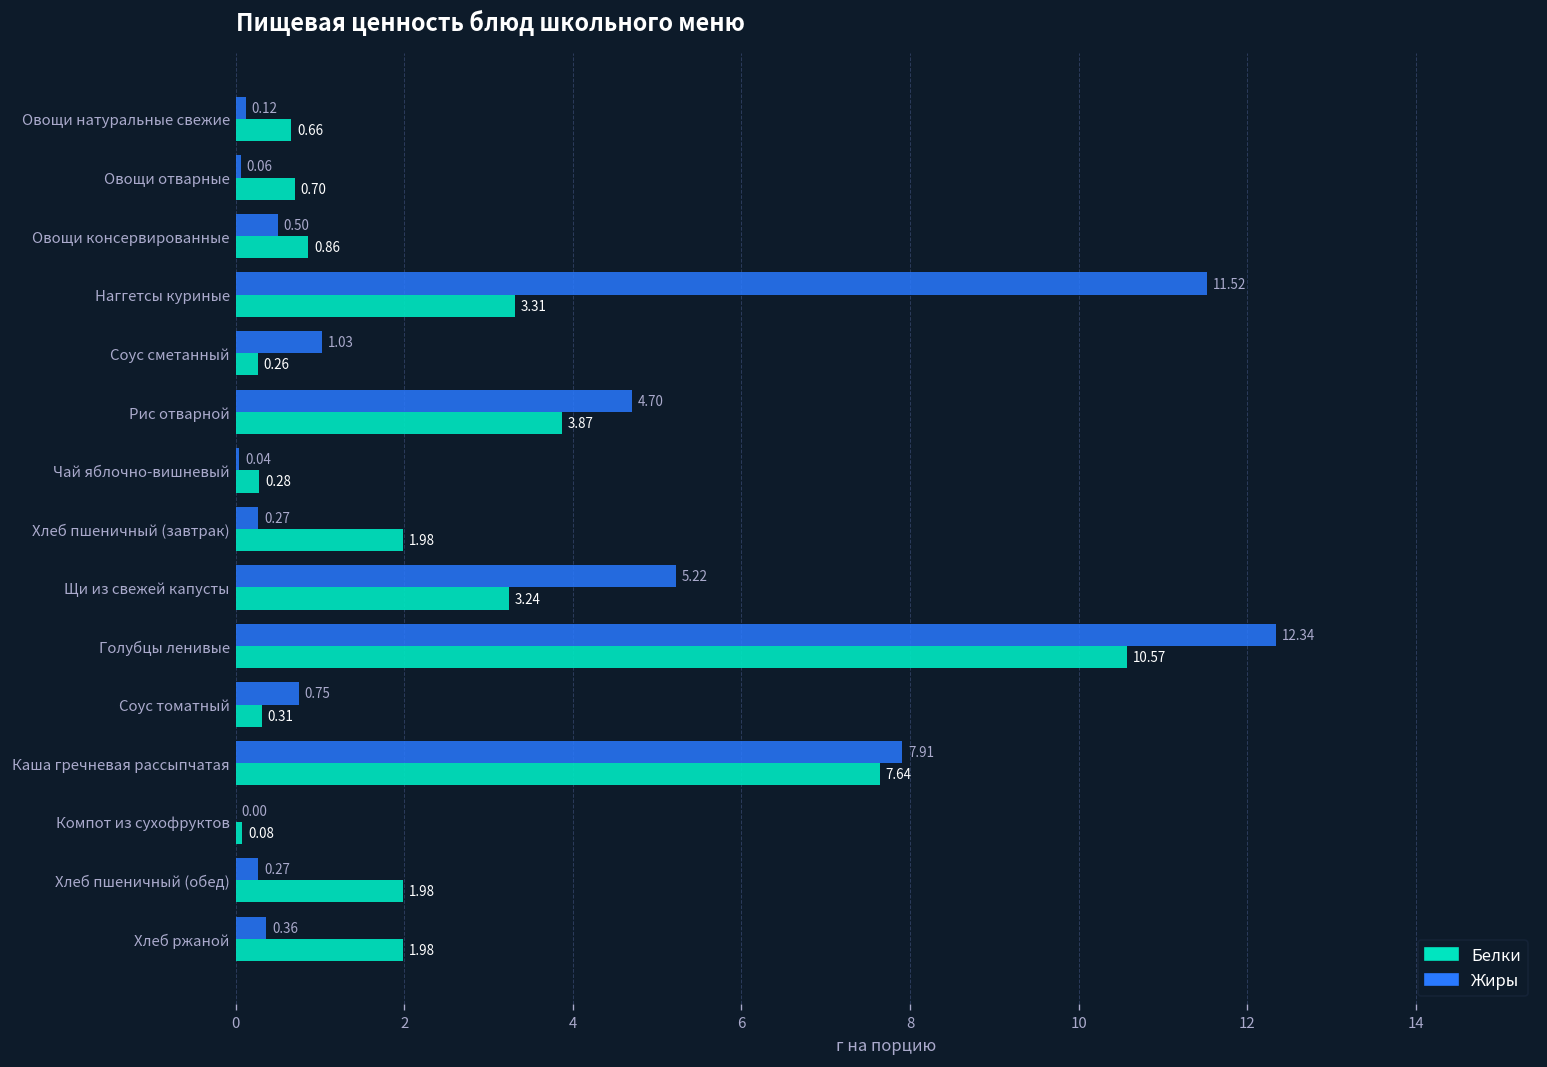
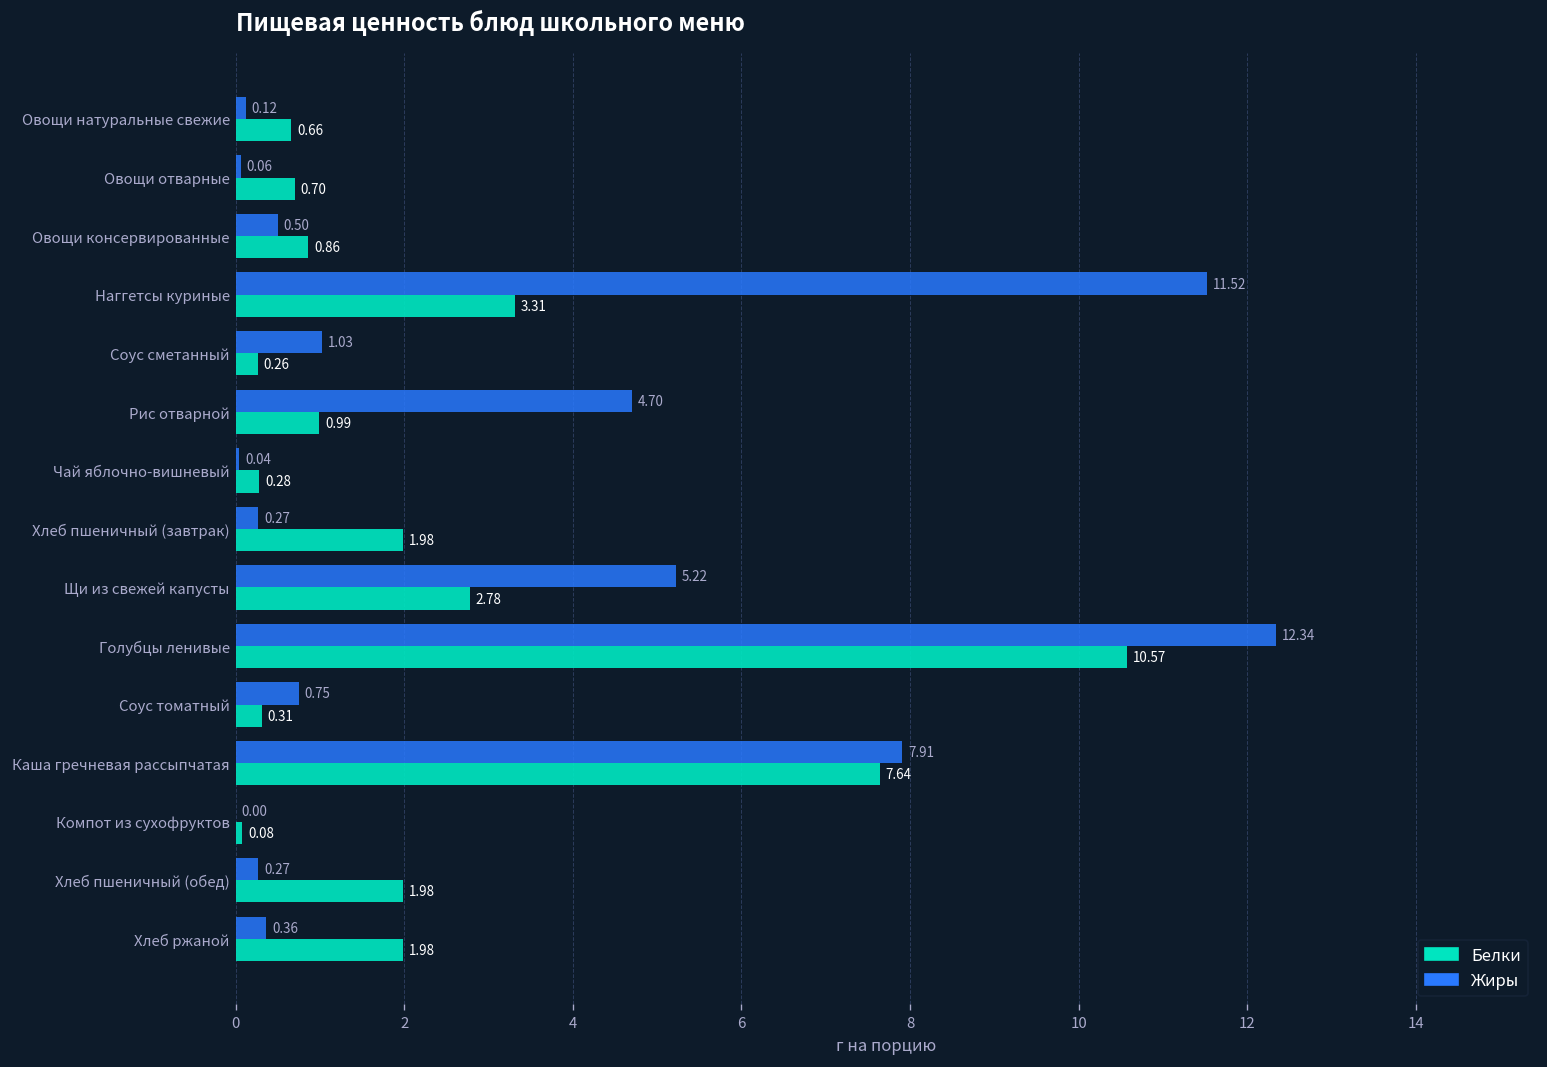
  {
    "Белки": {
      "Овощи натуральные свежие": 0.66,
      "Овощи отварные": 0.70,
      "Овощи консервированные": 0.86,
      "Наггетсы куриные": 3.31,
      "Соус сметанный": 0.26,
-     "Рис отварной": 3.87,
+     "Рис отварной": 0.99,
      "Чай яблочно-вишневый": 0.28,
      "Хлеб пшеничный (завтрак)": 1.98,
-     "Щи из свежей капусты": 3.24,
+     "Щи из свежей капусты": 2.78,
      "Голубцы ленивые": 10.57,
      "Соус томатный": 0.31,
      "Каша гречневая рассыпчатая": 7.64,
      "Компот из сухофруктов": 0.08,
      "Хлеб пшеничный (обед)": 1.98,
      "Хлеб ржаной": 1.98
    },
    "Жиры": {
      "Овощи натуральные свежие": 0.12,
      "Овощи отварные": 0.06,
      "Овощи консервированные": 0.50,
      "Наггетсы куриные": 11.52,
      "Соус сметанный": 1.03,
      "Рис отварной": 4.70,
      "Чай яблочно-вишневый": 0.04,
      "Хлеб пшеничный (завтрак)": 0.27,
      "Щи из свежей капусты": 5.22,
      "Голубцы ленивые": 12.34,
      "Соус томатный": 0.75,
      "Каша гречневая рассыпчатая": 7.91,
      "Компот из сухофруктов": 0.00,
      "Хлеб пшеничный (обед)": 0.27,
      "Хлеб ржаной": 0.36
    }
  }
